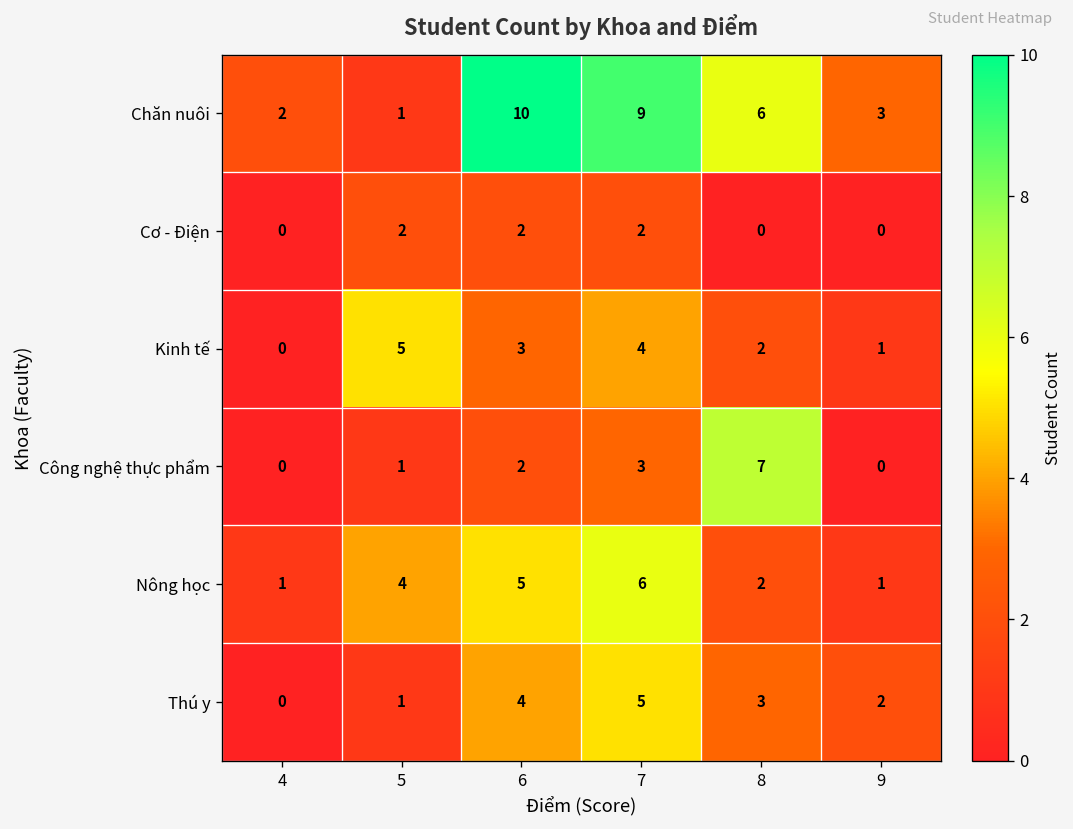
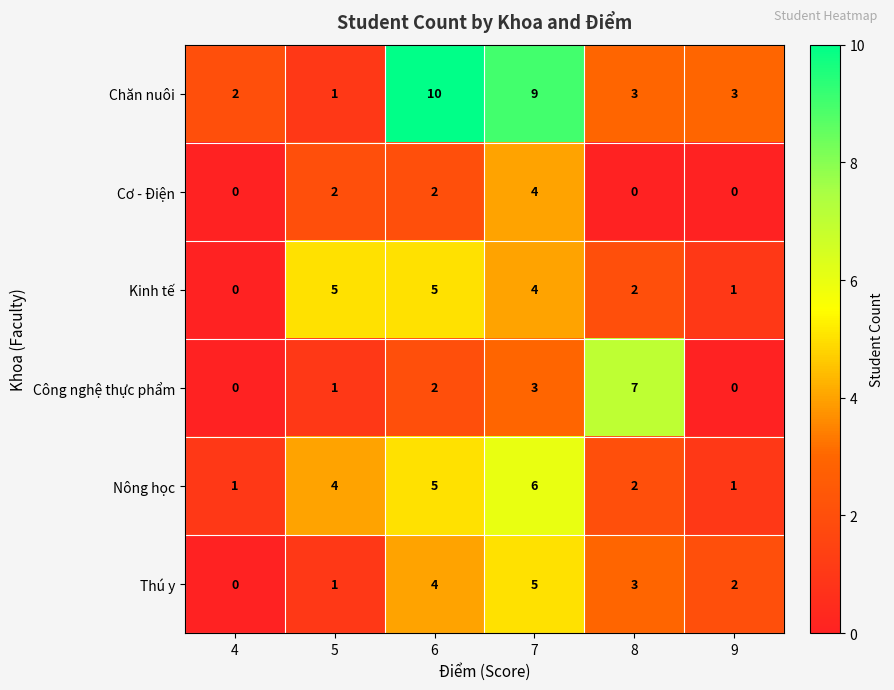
  {
    "Chăn nuôi": {
      "4": 2,
      "5": 1,
      "6": 10,
      "7": 9,
-     "8": 6,
+     "8": 3,
      "9": 3
    },
    "Cơ - Điện": {
      "4": 0,
      "5": 2,
      "6": 2,
-     "7": 2,
+     "7": 4,
      "8": 0,
      "9": 0
    },
    "Kinh tế": {
      "4": 0,
      "5": 5,
-     "6": 3,
+     "6": 5,
      "7": 4,
      "8": 2,
      "9": 1
    },
    "Công nghệ thực phẩm": {
      "4": 0,
      "5": 1,
      "6": 2,
      "7": 3,
      "8": 7,
      "9": 0
    },
    "Nông học": {
      "4": 1,
      "5": 4,
      "6": 5,
      "7": 6,
      "8": 2,
      "9": 1
    },
    "Thú y": {
      "4": 0,
      "5": 1,
      "6": 4,
      "7": 5,
      "8": 3,
      "9": 2
    }
  }
